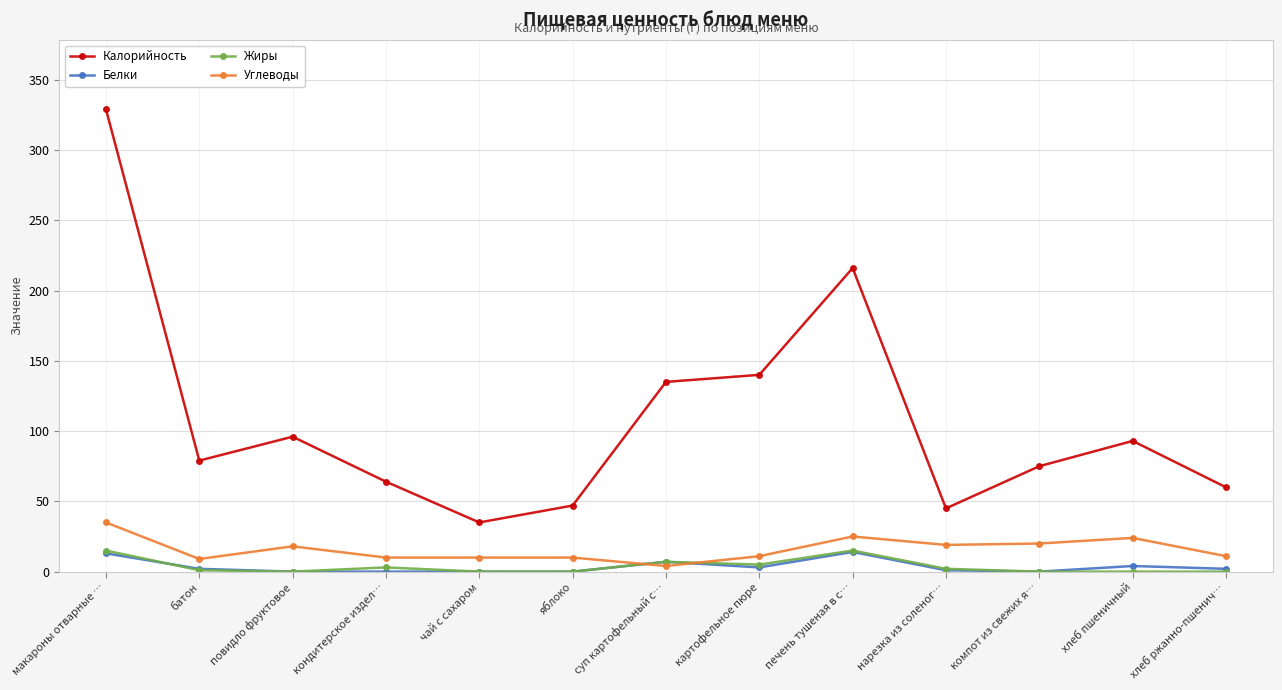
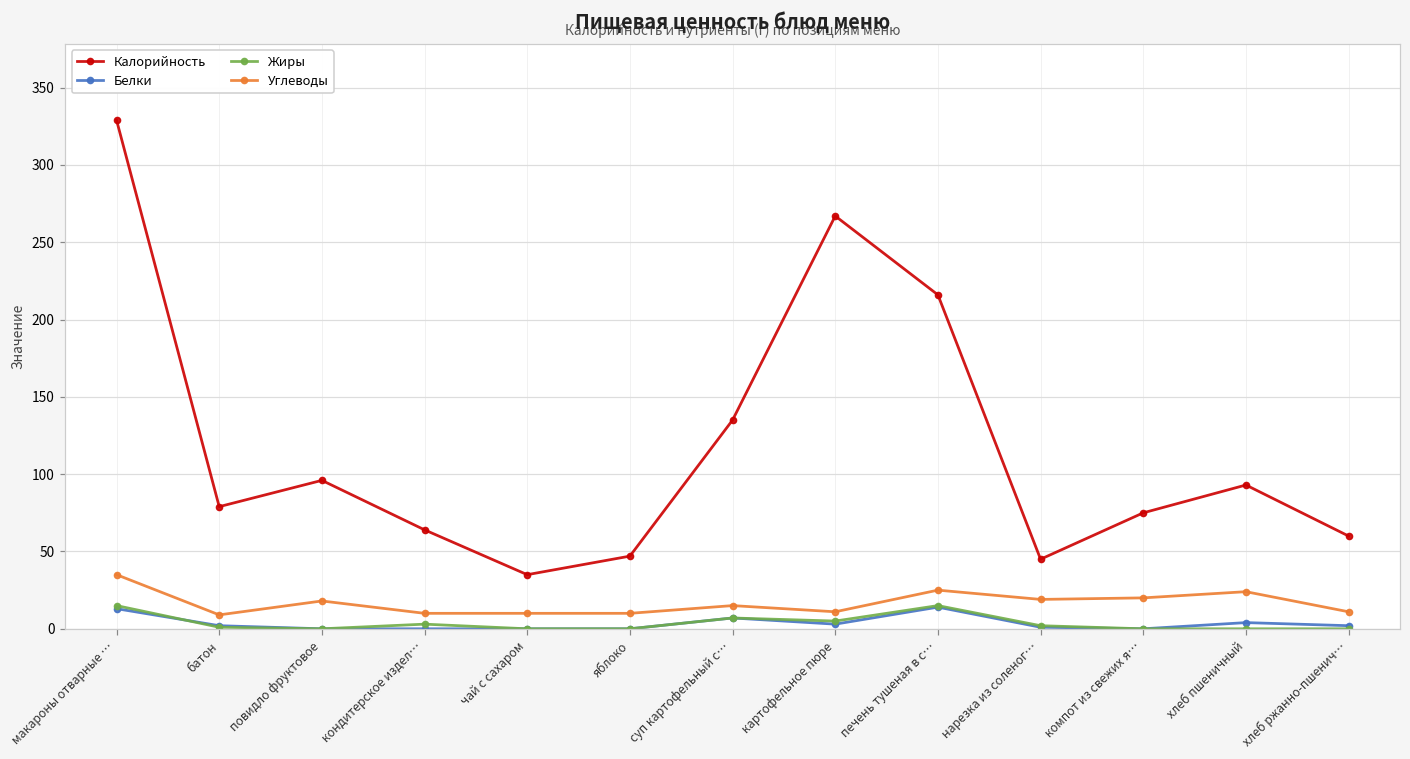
  {
    "Калорийность": {
      "макароны отварные …": 329,
      "батон": 79,
      "повидло фруктовое": 96,
      "кондитерское издел…": 64,
      "чай с сахаром": 35,
      "яблоко": 47,
      "суп картофельный с…": 135,
-     "картофельное пюре": 140,
+     "картофельное пюре": 267,
      "печень тушеная в с…": 216,
      "нарезка из соленог…": 45,
      "компот из свежих я…": 75,
      "хлеб пшеничный": 93,
      "хлеб ржанно-пшенич…": 60
    },
    "Белки": {
      "макароны отварные …": 13,
      "кондитерское издел…": 0,
      "картофельное пюре": 3,
      "хлеб пшеничный": 4,
      "хлеб ржанно-пшенич…": 2
    },
    "Жиры": {
      "макароны отварные …": 15,
      "кондитерское издел…": 3,
      "картофельное пюре": 5,
      "хлеб пшеничный": 0,
      "хлеб ржанно-пшенич…": 0
    },
    "Углеводы": {
      "макароны отварные …": 35,
      "батон": 9,
      "повидло фруктовое": 18,
      "кондитерское издел…": 10,
      "чай с сахаром": 10,
      "яблоко": 10,
-     "суп картофельный с…": 4,
+     "суп картофельный с…": 15,
      "картофельное пюре": 11,
      "печень тушеная в с…": 25,
      "нарезка из соленог…": 19,
      "компот из свежих я…": 20,
      "хлеб пшеничный": 24,
      "хлеб ржанно-пшенич…": 11
    }
  }
